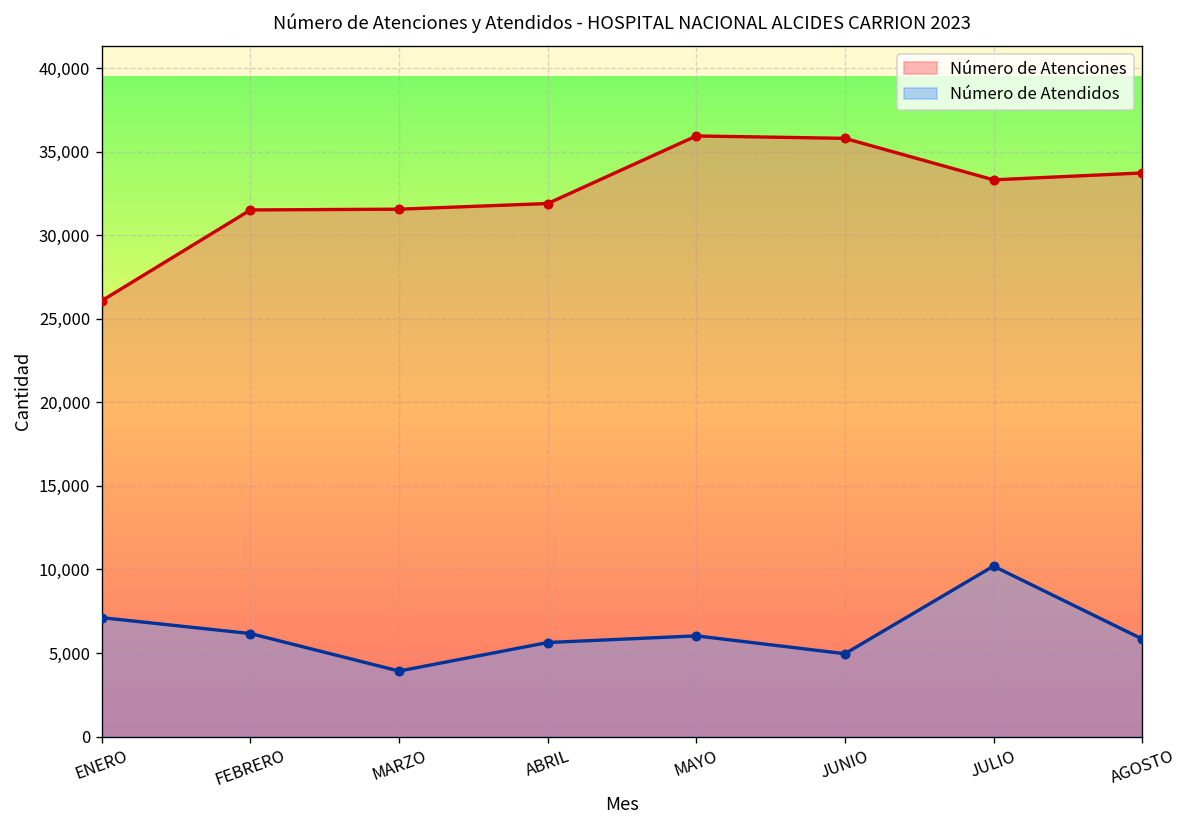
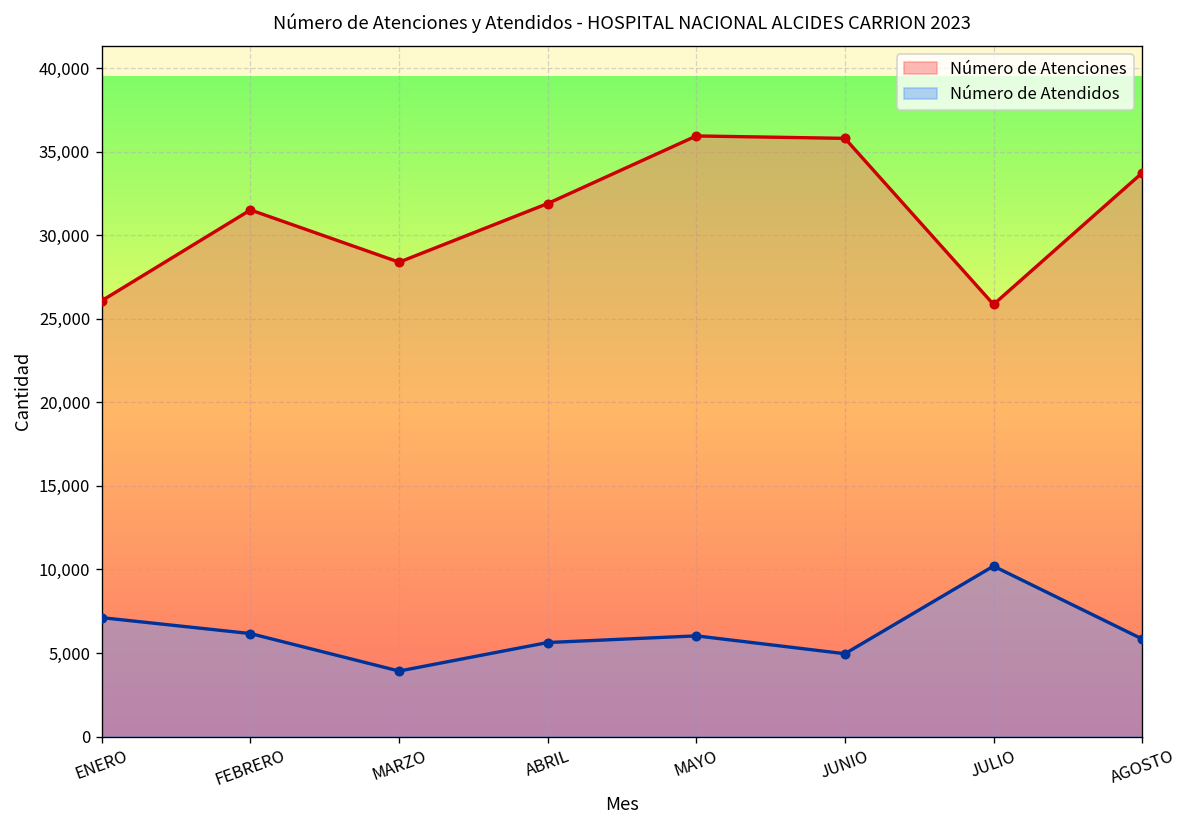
  {
    "Número de Atenciones": {
      "ENERO": "26,100",
      "FEBRERO": "31,500",
-     "MARZO": "31,600",
+     "MARZO": "28,400",
      "ABRIL": "31,900",
      "MAYO": "35,900",
      "JUNIO": "35,800",
-     "JULIO": "33,300",
+     "JULIO": "25,900",
      "AGOSTO": "33,700"
    },
    "Número de Atendidos": {
      "ENERO": "7,100",
      "FEBRERO": "6,200",
      "MARZO": "3,900",
      "ABRIL": "5,600",
      "MAYO": "6,000",
      "JUNIO": "5,000",
      "JULIO": "10,200",
      "AGOSTO": "5,800"
    }
  }
